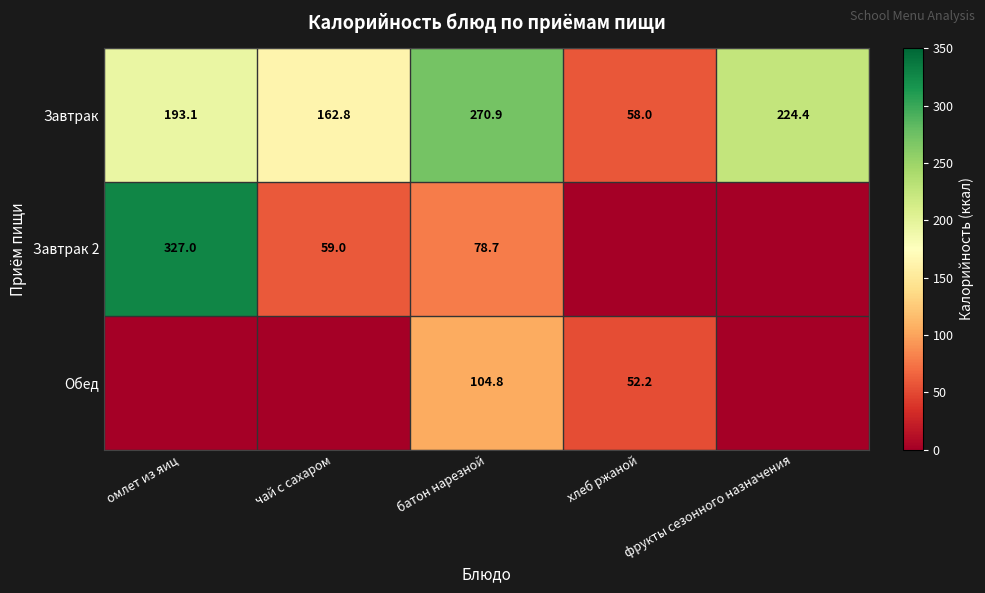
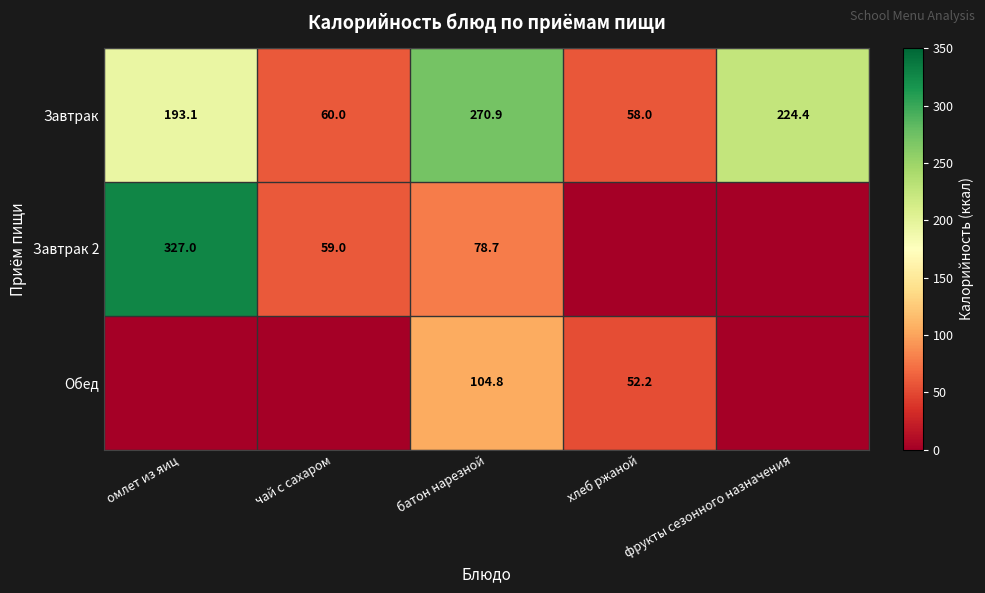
  {
    "Завтрак": {
      "омлет из яиц": 193.1,
-     "чай с сахаром": 162.8,
+     "чай с сахаром": 60.0,
      "батон нарезной": 270.9,
      "хлеб ржаной": 58.0,
      "фрукты сезонного назначения": 224.4
    },
    "Завтрак 2": {
      "омлет из яиц": 327.0,
      "чай с сахаром": 59.0,
      "батон нарезной": 78.7
    },
    "Обед": {
      "батон нарезной": 104.8,
      "хлеб ржаной": 52.2
    }
  }
